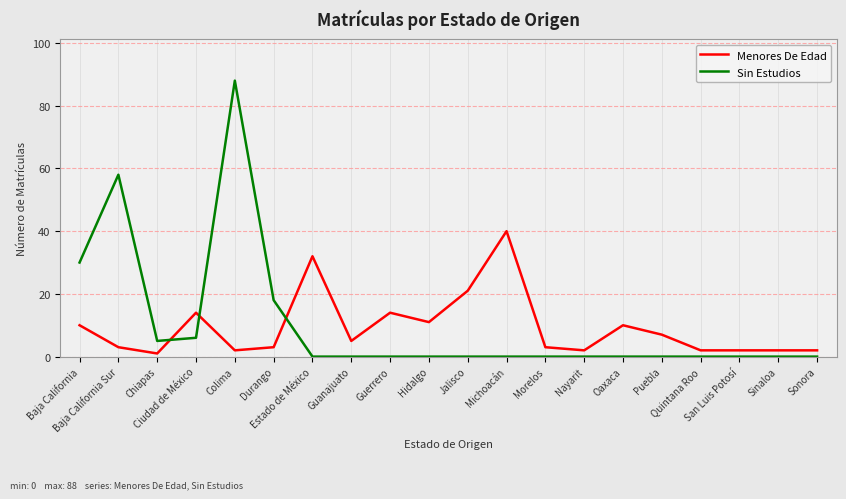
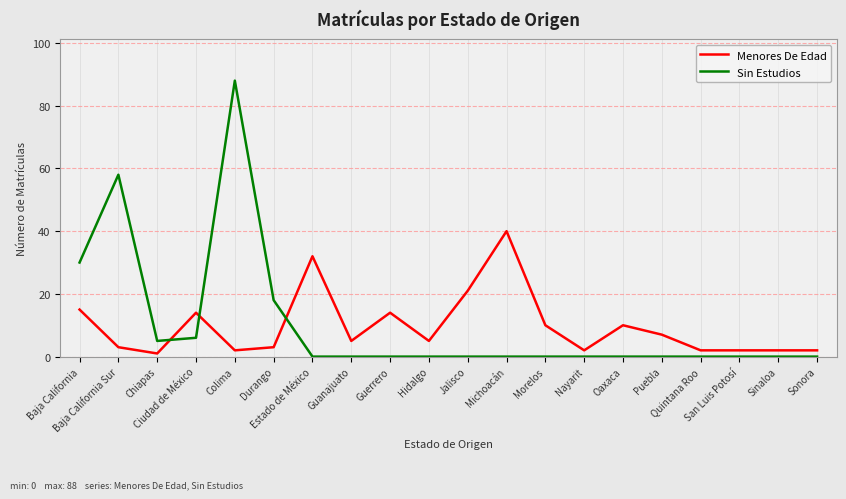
  {
    "Menores De Edad": {
-     "Baja California": 10,
+     "Baja California": 15,
      "Baja California Sur": 3,
      "Chiapas": 1,
      "Ciudad de México": 14,
      "Colima": 2,
      "Durango": 3,
      "Estado de México": 32,
      "Guanajuato": 5,
      "Guerrero": 14,
-     "Hidalgo": 11,
+     "Hidalgo": 5,
      "Jalisco": 21,
      "Michoacán": 40,
-     "Morelos": 3,
+     "Morelos": 10,
      "Nayarit": 2,
      "Oaxaca": 10,
      "Puebla": 7,
      "Quintana Roo": 2,
      "San Luis Potosí": 2,
      "Sinaloa": 2,
      "Sonora": 2
    },
    "Sin Estudios": {
      "Baja California": 30,
      "Baja California Sur": 58,
      "Chiapas": 5,
      "Ciudad de México": 6,
      "Colima": 88,
      "Durango": 18,
      "Estado de México": 0,
      "Guanajuato": 0,
      "Guerrero": 0,
      "Hidalgo": 0,
      "Jalisco": 0,
      "Michoacán": 0,
      "Morelos": 0,
      "Nayarit": 0,
      "Oaxaca": 0,
      "Puebla": 0,
      "Quintana Roo": 0,
      "San Luis Potosí": 0,
      "Sinaloa": 0,
      "Sonora": 0
    }
  }
